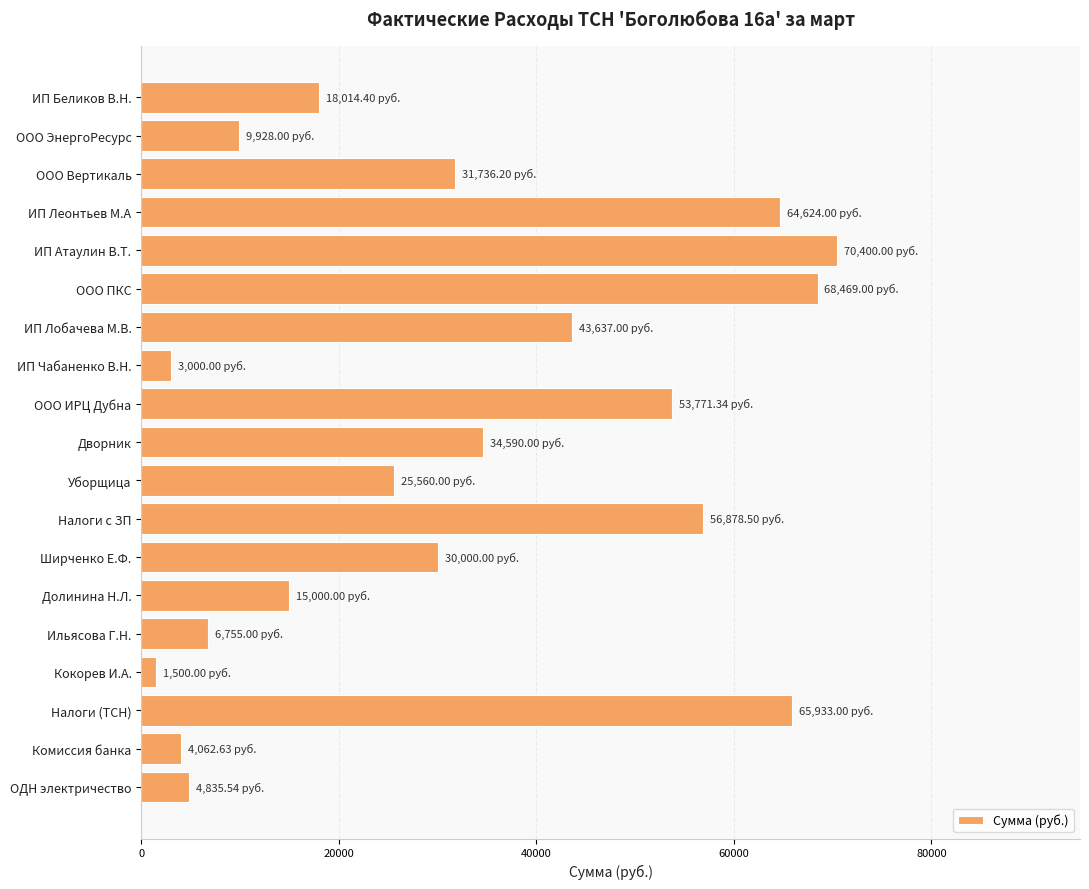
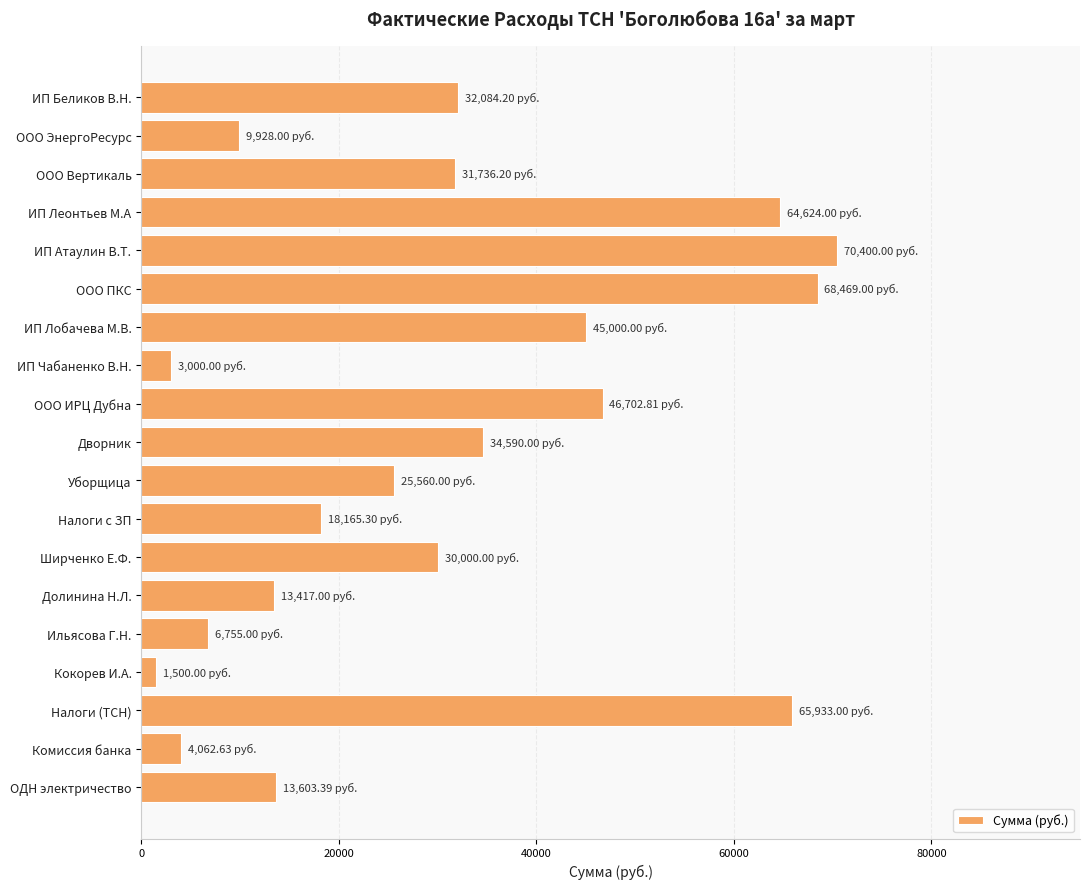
  {
-   "ИП Беликов В.Н.": "18,014.40",
+   "ИП Беликов В.Н.": "32,084.20",
    "ООО ЭнергоРесурс": "9,928.00",
    "ООО Вертикаль": "31,736.20",
    "ИП Леонтьев М.А": "64,624.00",
    "ИП Атаулин В.Т.": "70,400.00",
    "ООО ПКС": "68,469.00",
-   "ИП Лобачева М.В.": "43,637.00",
+   "ИП Лобачева М.В.": "45,000.00",
    "ИП Чабаненко В.Н.": "3,000.00",
-   "ООО ИРЦ Дубна": "53,771.34",
+   "ООО ИРЦ Дубна": "46,702.81",
    "Дворник": "34,590.00",
    "Уборщица": "25,560.00",
-   "Налоги с ЗП": "56,878.50",
+   "Налоги с ЗП": "18,165.30",
    "Ширченко Е.Ф.": "30,000.00",
-   "Долинина Н.Л.": "15,000.00",
+   "Долинина Н.Л.": "13,417.00",
    "Ильясова Г.Н.": "6,755.00",
    "Кокорев И.А.": "1,500.00",
    "Налоги (ТСН)": "65,933.00",
    "Комиссия банка": "4,062.63",
-   "ОДН электричество": "4,835.54"
+   "ОДН электричество": "13,603.39"
  }
